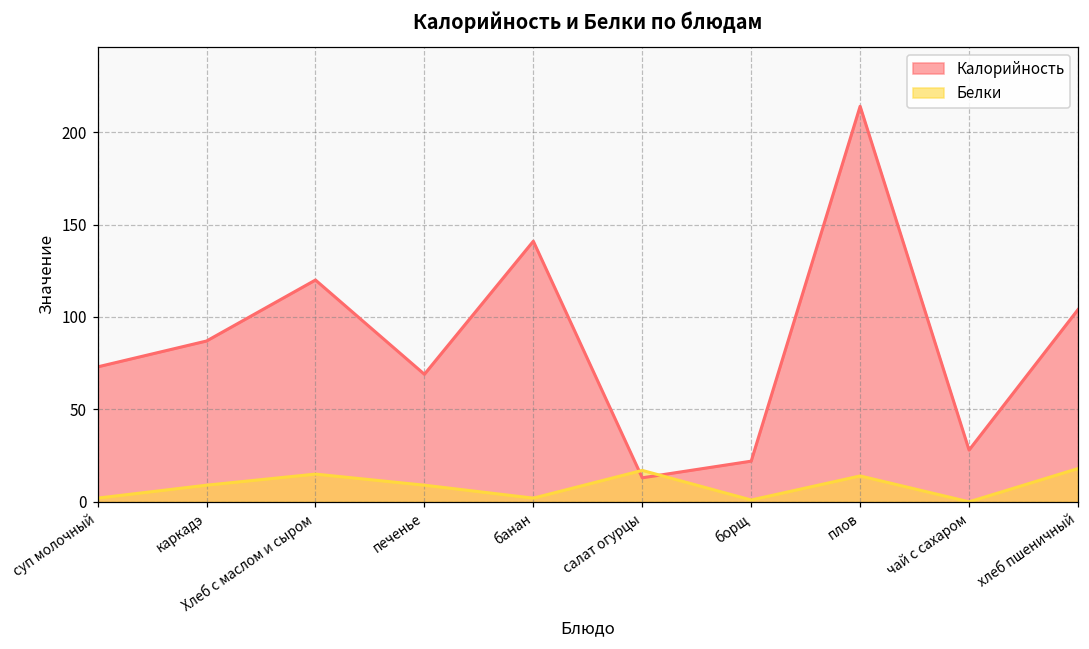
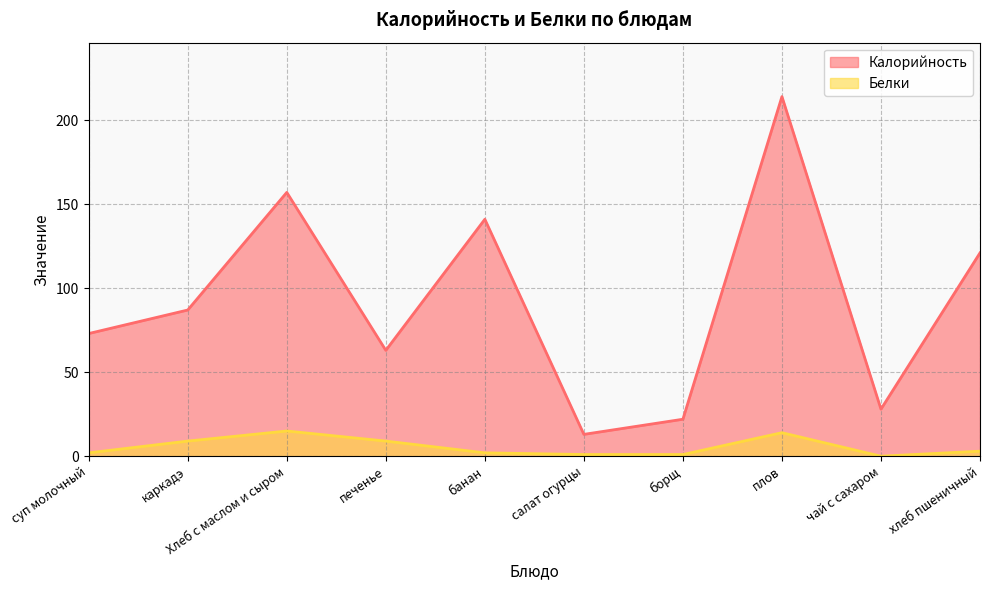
  {
    "Калорийность": {
      "суп молочный": 73,
      "каркадэ": 87,
-     "Хлеб с маслом и сыром": 120,
-     "печенье": 69,
+     "Хлеб с маслом и сыром": 157,
+     "печенье": 63,
      "банан": 141,
      "салат огурцы": 13,
      "борщ": 22,
      "плов": 214,
      "чай с сахаром": 28,
-     "хлеб пшеничный": 104
+     "хлеб пшеничный": 121
    },
    "Белки": {
      "суп молочный": 2,
      "каркадэ": 9,
      "Хлеб с маслом и сыром": 15,
      "печенье": 9,
      "банан": 2,
-     "салат огурцы": 17,
+     "салат огурцы": 1,
      "борщ": 1,
      "плов": 14,
      "чай с сахаром": 0,
-     "хлеб пшеничный": 18
+     "хлеб пшеничный": 3
    }
  }
